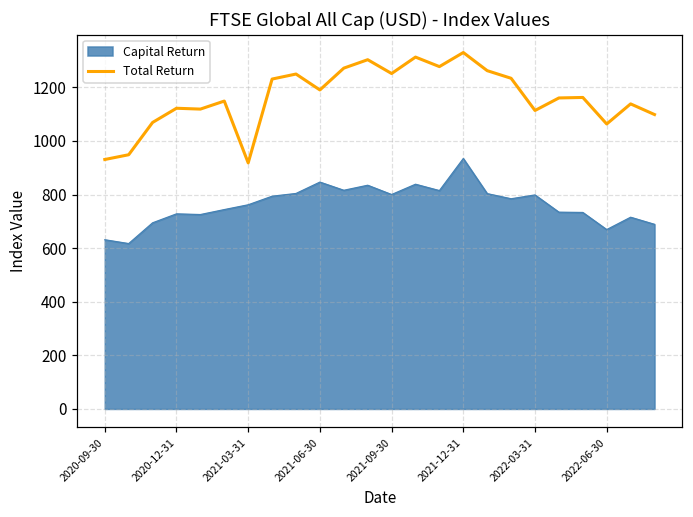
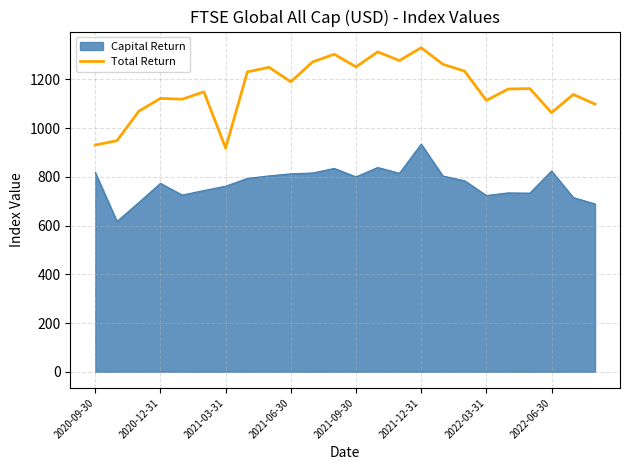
  {
    "Capital Return": {
-     "2020-09-30": 630,
-     "2020-12-31": 730,
+     "2020-09-30": 820,
+     "2020-12-31": 770,
      "2021-03-31": 760,
-     "2021-06-30": 850,
+     "2021-06-30": 810,
      "2021-09-30": 800,
      "2021-12-31": 930,
-     "2022-03-31": 800,
-     "2022-06-30": 670
+     "2022-03-31": 720,
+     "2022-06-30": 820
    },
    "Total Return": {
      "2020-09-30": 930,
      "2020-12-31": 1120,
      "2021-03-31": 920,
      "2021-06-30": 1190,
      "2021-09-30": 1250,
      "2021-12-31": 1330,
      "2022-03-31": 1110,
      "2022-06-30": 1060
    }
  }
